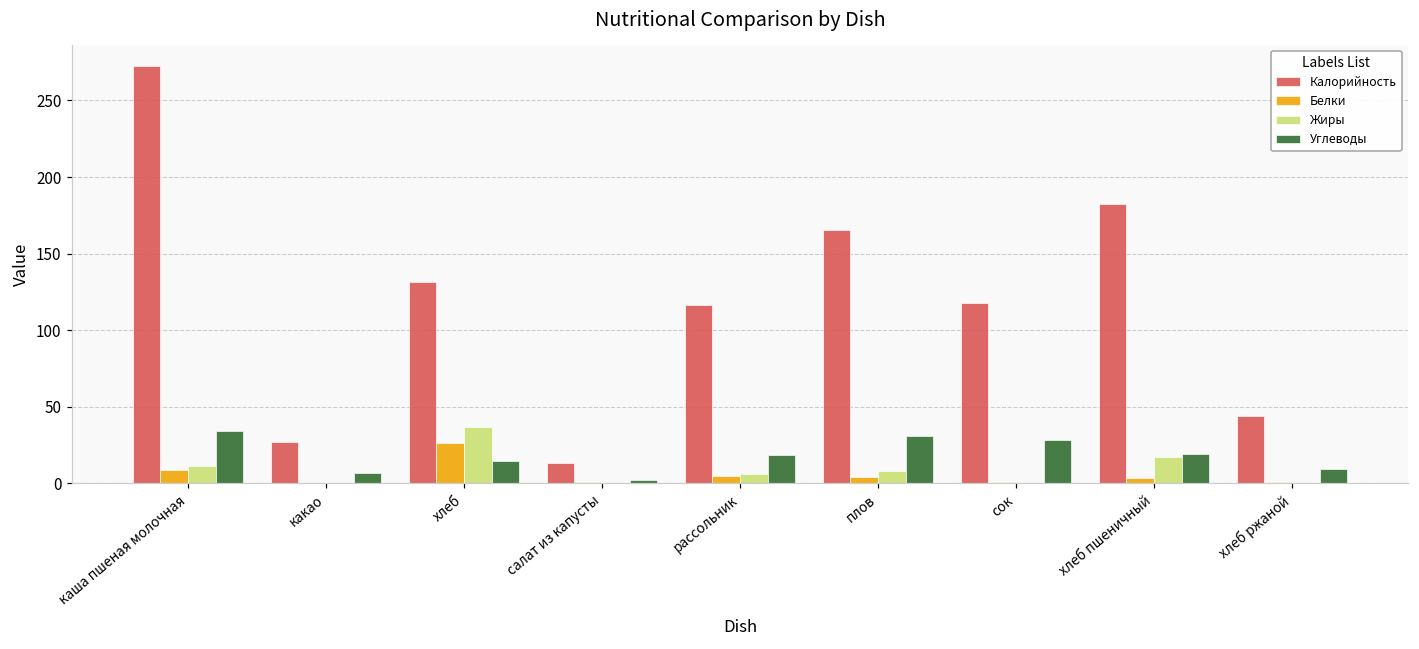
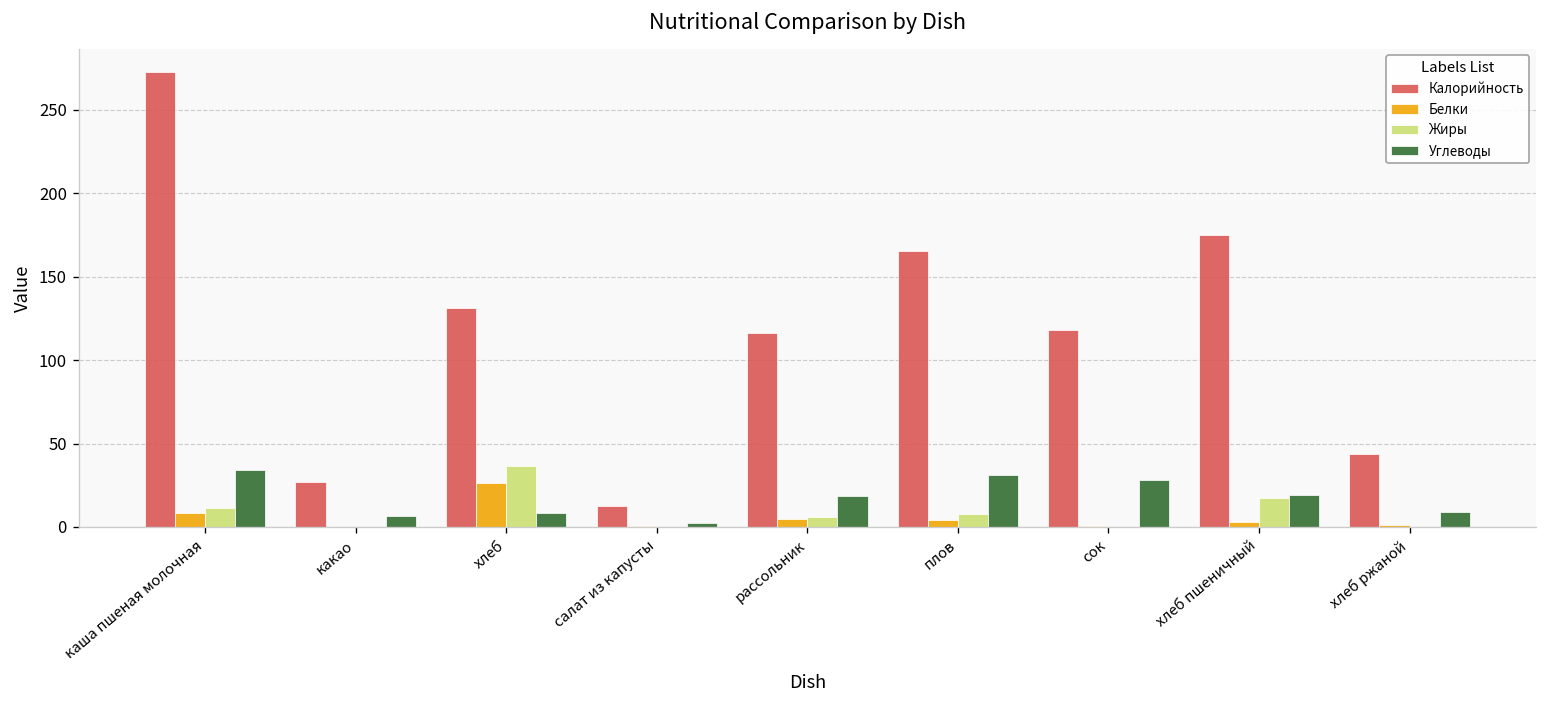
  {
    "Калорийность": {
      "каша пшеная молочная": 273,
      "какао": 27,
      "хлеб": 131,
      "салат из капусты": 13,
      "рассольник": 116,
      "плов": 165,
      "сок": 118,
-     "хлеб пшеничный": 183,
+     "хлеб пшеничный": 175,
      "хлеб ржаной": 44
    },
    "Белки": {
      "каша пшеная молочная": 9,
      "хлеб": 26,
      "рассольник": 5,
      "плов": 4,
      "хлеб пшеничный": 3
    },
    "Жиры": {
      "каша пшеная молочная": 11,
      "какао": 0,
      "хлеб": 37,
      "рассольник": 6,
      "плов": 8,
      "сок": 0,
      "хлеб пшеничный": 17
    },
    "Углеводы": {
      "каша пшеная молочная": 34,
      "какао": 6,
-     "хлеб": 14,
+     "хлеб": 9,
      "салат из капусты": 2,
      "рассольник": 19,
      "плов": 31,
      "сок": 28,
      "хлеб пшеничный": 19,
      "хлеб ржаной": 9
    }
  }
